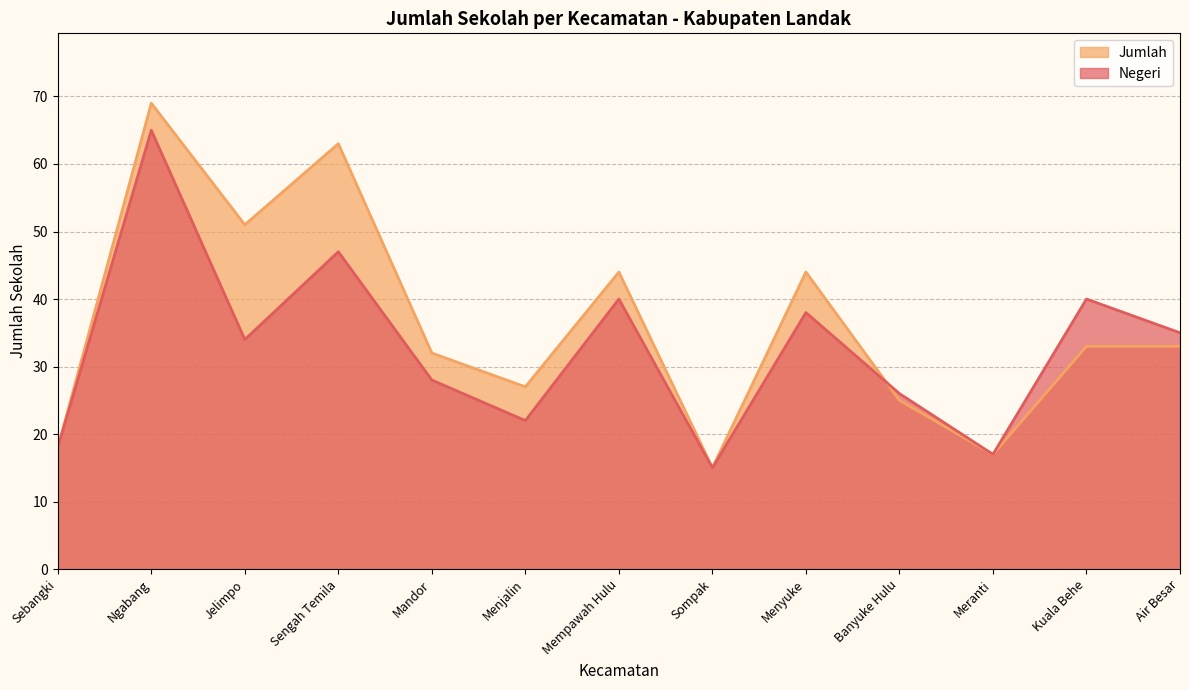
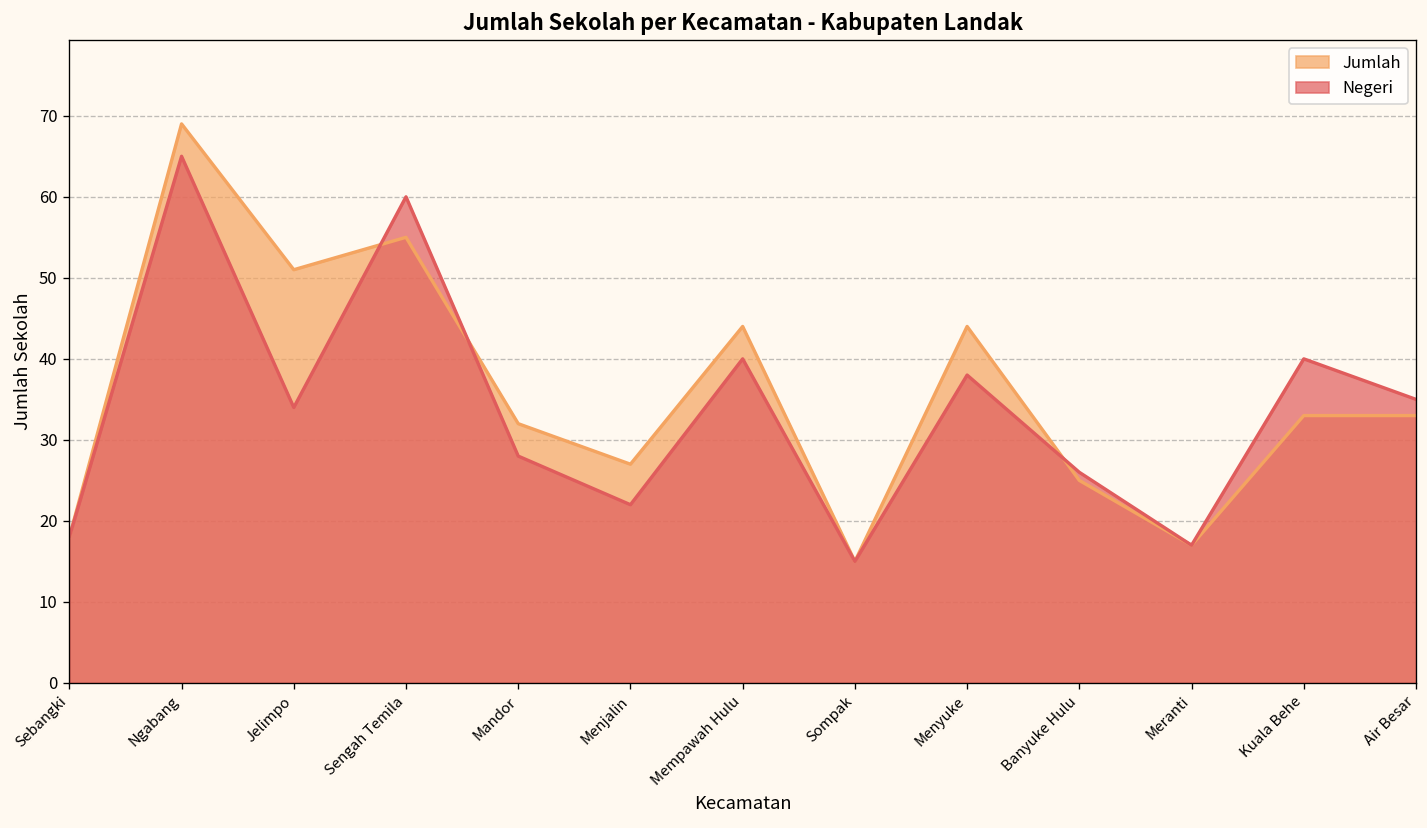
  {
    "Jumlah": {
      "Ngabang": 69,
      "Jelimpo": 51,
-     "Sengah Temila": 63,
+     "Sengah Temila": 55,
      "Mandor": 32,
      "Menjalin": 27,
      "Mempawah Hulu": 44,
      "Menyuke": 44,
      "Banyuke Hulu": 25,
      "Kuala Behe": 33,
      "Air Besar": 33
    },
    "Negeri": {
      "Ngabang": 65,
      "Jelimpo": 34,
-     "Sengah Temila": 47,
+     "Sengah Temila": 60,
      "Mandor": 28,
      "Menjalin": 22,
      "Mempawah Hulu": 40,
      "Menyuke": 38,
      "Banyuke Hulu": 26,
      "Kuala Behe": 40,
      "Air Besar": 35
    }
  }
